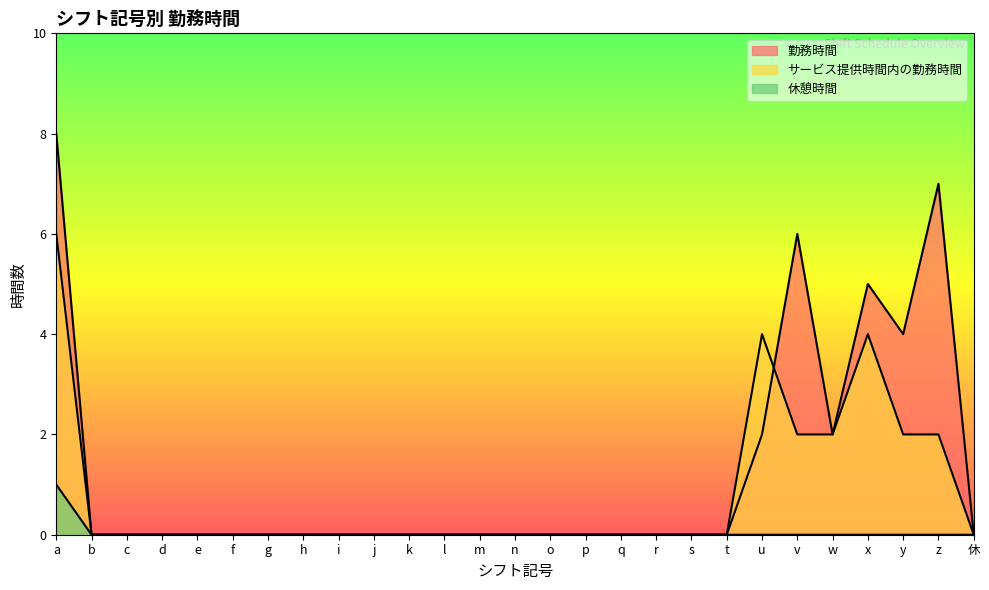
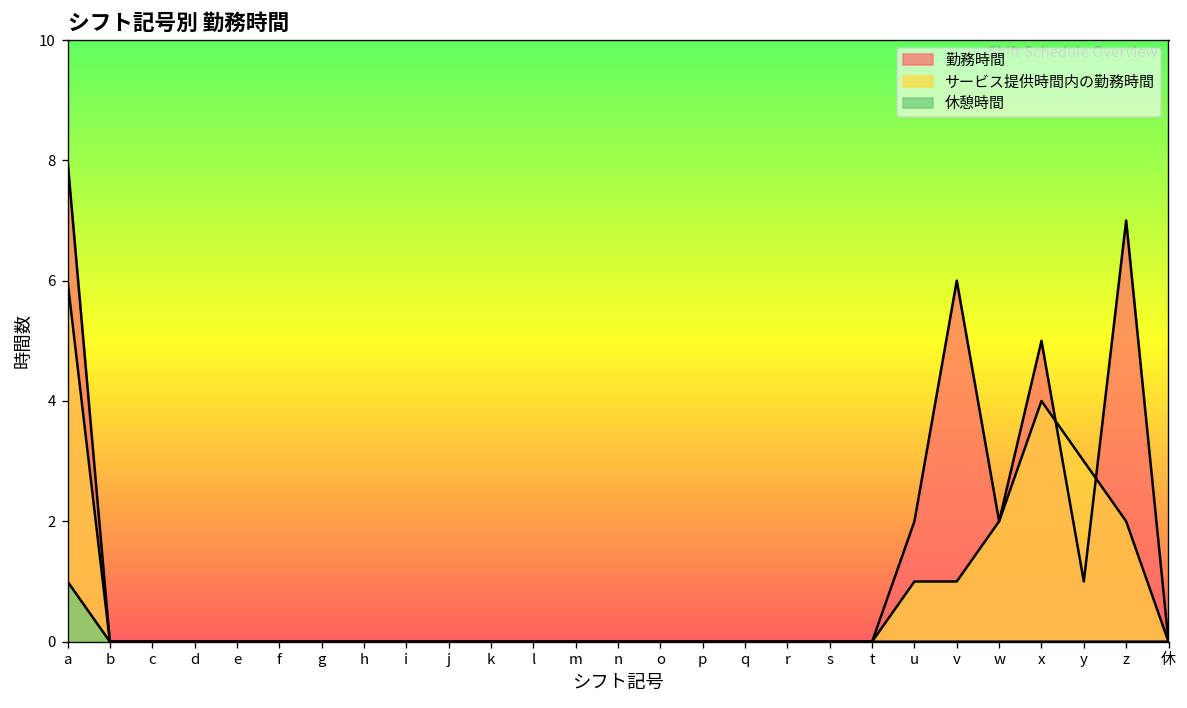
  {
    "勤務時間": {
      "a": 8,
      "u": 2,
      "v": 6,
      "x": 5,
-     "y": 4,
+     "y": 1,
      "z": 7
    },
    "サービス提供時間内の勤務時間": {
      "a": 6,
-     "u": 4,
-     "v": 2,
+     "u": 1,
+     "v": 1,
      "x": 4,
-     "y": 2,
+     "y": 3,
      "z": 2
    },
    "休憩時間": {
      "a": 1,
      "u": 0,
      "v": 0,
      "w": 0,
      "x": 0,
      "y": 0,
      "z": 0
    }
  }
